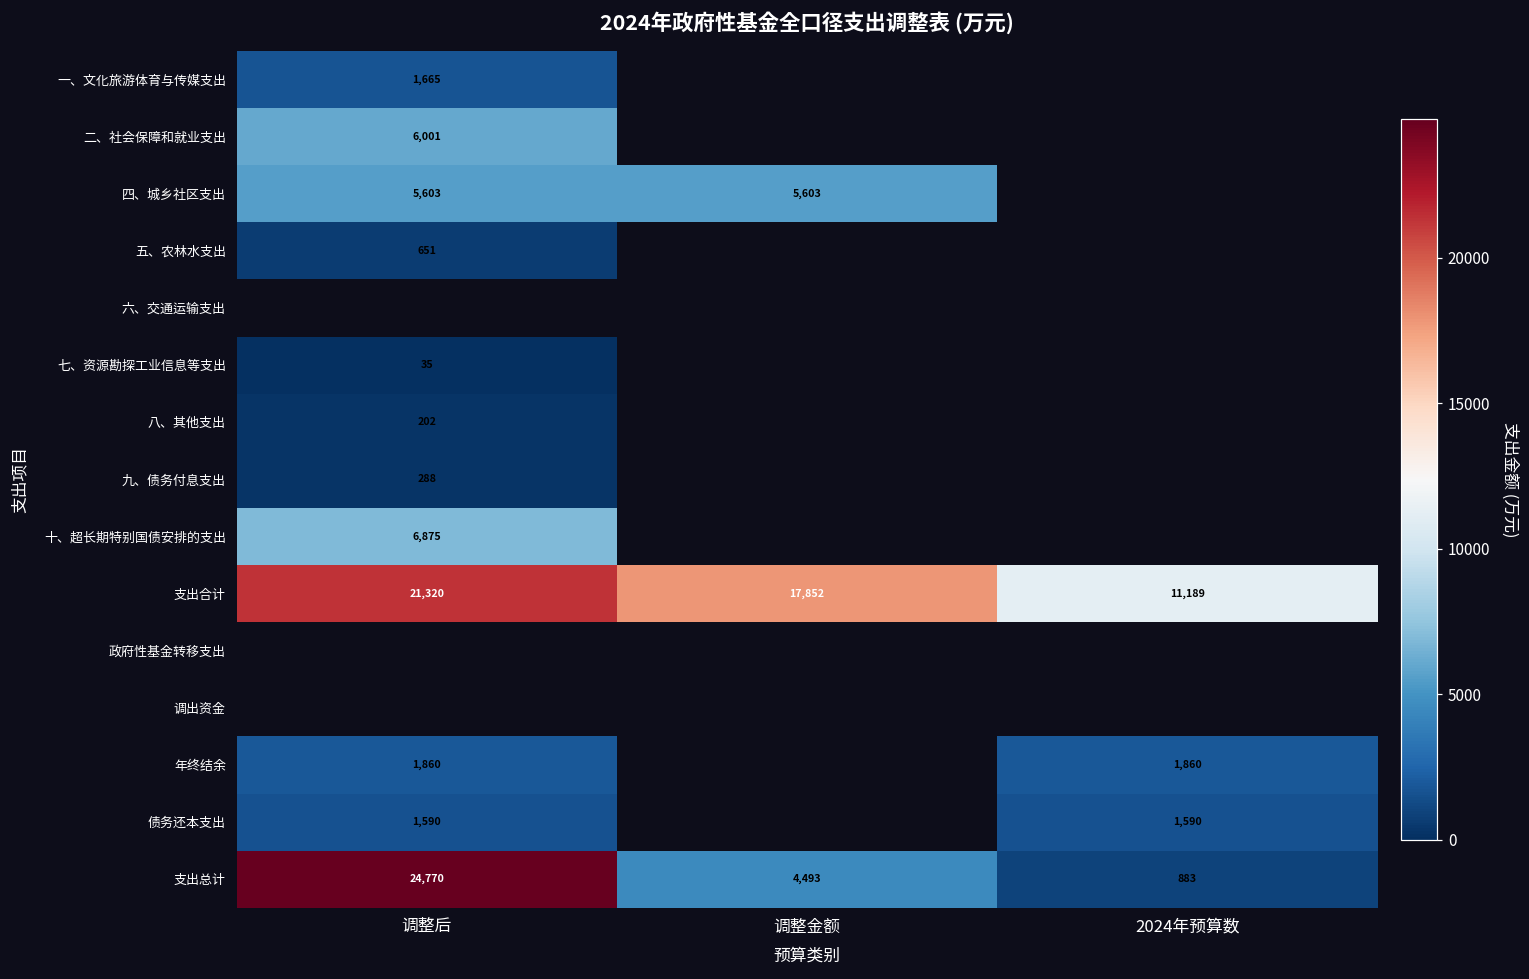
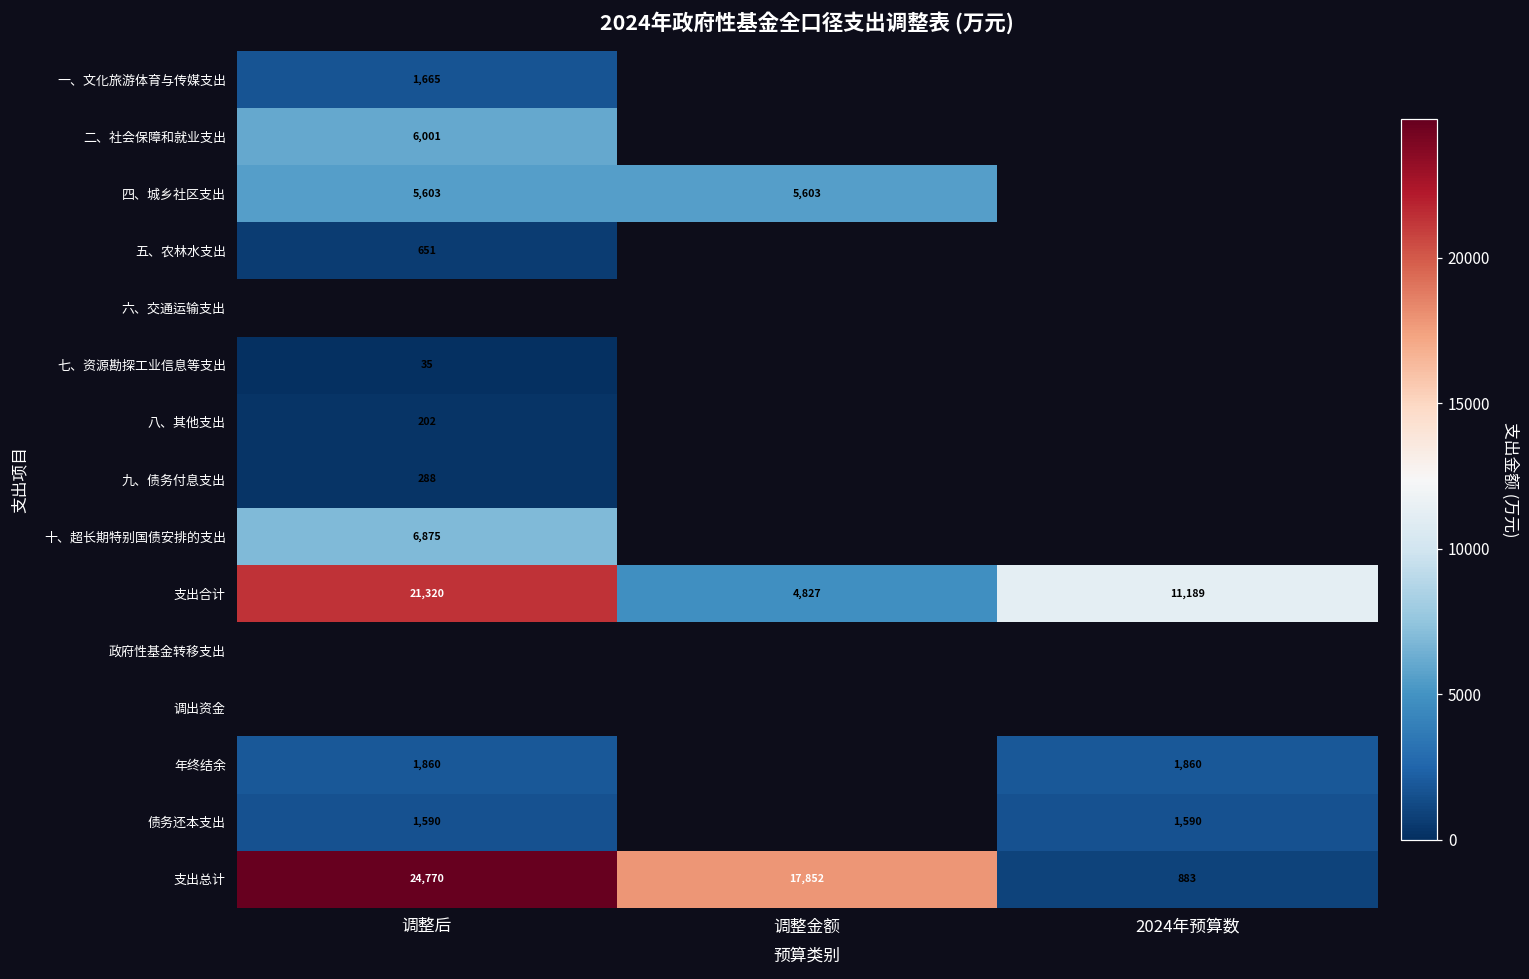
  {
    "一、文化旅游体育与传媒支出": {
      "调整后": "1,665"
    },
    "二、社会保障和就业支出": {
      "调整后": "6,001"
    },
    "四、城乡社区支出": {
      "调整后": "5,603",
      "调整金额": "5,603"
    },
    "五、农林水支出": {
      "调整后": "651"
    },
    "七、资源勘探工业信息等支出": {
      "调整后": "35"
    },
    "八、其他支出": {
      "调整后": "202"
    },
    "九、债务付息支出": {
      "调整后": "288"
    },
    "十、超长期特别国债安排的支出": {
      "调整后": "6,875"
    },
    "支出合计": {
      "调整后": "21,320",
-     "调整金额": "17,852",
+     "调整金额": "4,827",
      "2024年预算数": "11,189"
    },
    "年终结余": {
      "调整后": "1,860",
      "2024年预算数": "1,860"
    },
    "债务还本支出": {
      "调整后": "1,590",
      "2024年预算数": "1,590"
    },
    "支出总计": {
      "调整后": "24,770",
-     "调整金额": "4,493",
+     "调整金额": "17,852",
      "2024年预算数": "883"
    }
  }
